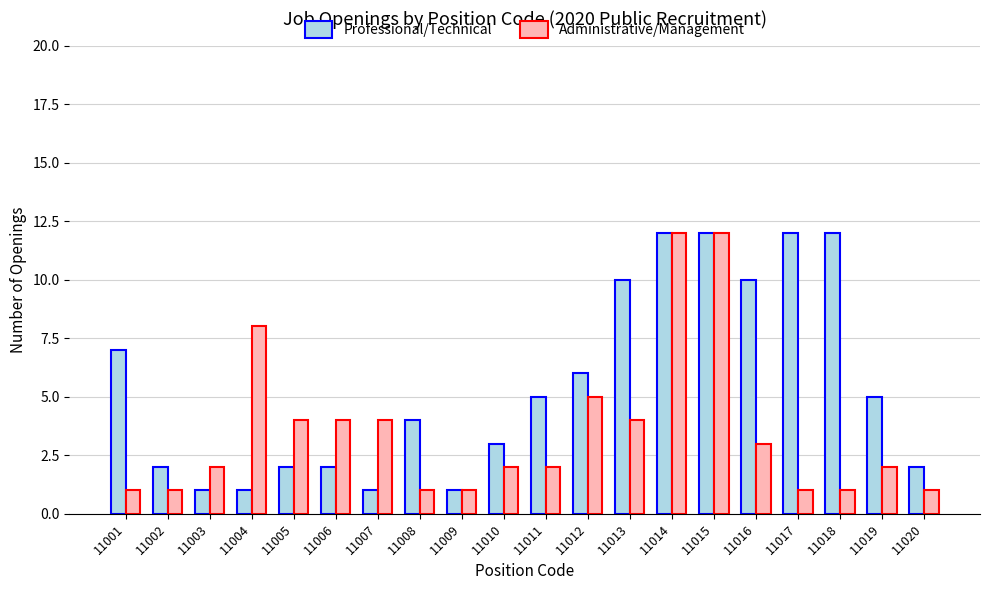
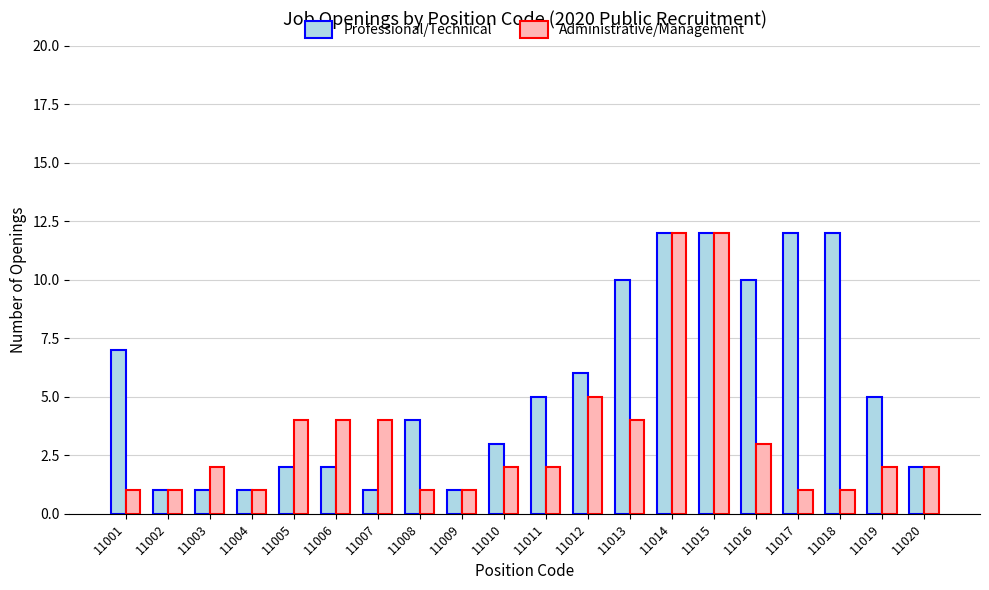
  {
    "Professional/Technical": {
      "11001": 7,
-     "11002": 2,
+     "11002": 1,
      "11003": 1,
      "11004": 1,
      "11005": 2,
      "11006": 2,
      "11007": 1,
      "11008": 4,
      "11009": 1,
      "11010": 3,
      "11011": 5,
      "11012": 6,
      "11013": 10,
      "11014": 12,
      "11015": 12,
      "11016": 10,
      "11017": 12,
      "11018": 12,
      "11019": 5,
      "11020": 2
    },
    "Administrative/Management": {
      "11001": 1,
      "11002": 1,
      "11003": 2,
-     "11004": 8,
+     "11004": 1,
      "11005": 4,
      "11006": 4,
      "11007": 4,
      "11008": 1,
      "11009": 1,
      "11010": 2,
      "11011": 2,
      "11012": 5,
      "11013": 4,
      "11014": 12,
      "11015": 12,
      "11016": 3,
      "11017": 1,
      "11018": 1,
      "11019": 2,
-     "11020": 1
+     "11020": 2
    }
  }
